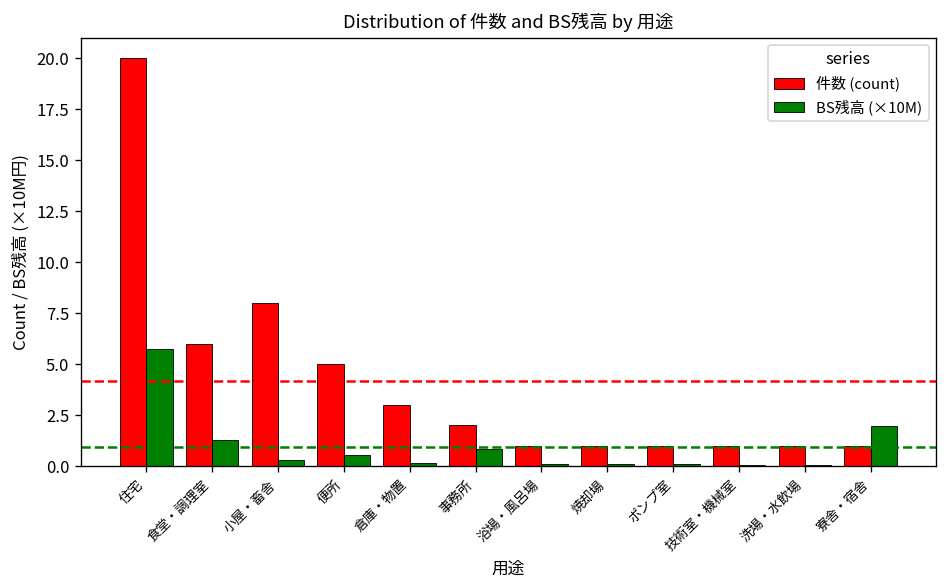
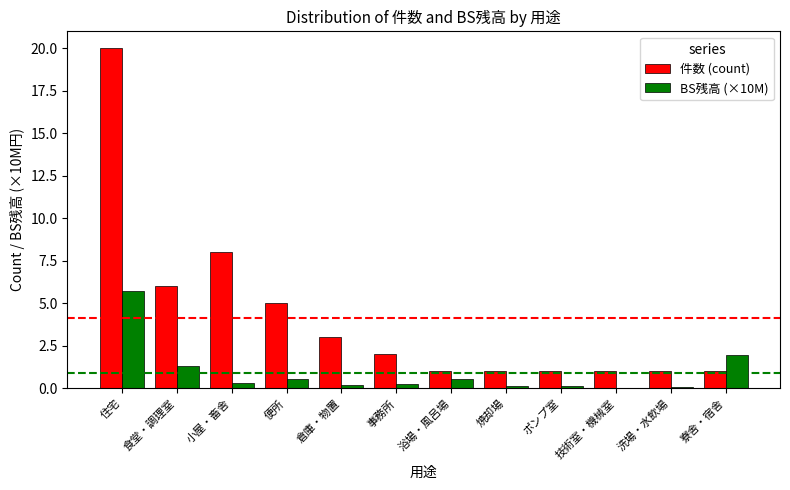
  {
    "件数 (count)": {
      "住宅": 20.0,
      "食堂・調理室": 6.0,
      "小屋・畜舎": 8.0,
      "便所": 5.0,
      "倉庫・物置": 3.0,
      "事務所": 2.0,
      "浴場・風呂場": 1.0,
      "焼却場": 1.0,
      "ポンプ室": 1.0,
      "技術室・機械室": 1.0,
      "洗場・水飲場": 1.0,
      "寮舎・宿舎": 1.0
    },
    "BS残高 (×10M)": {
      "住宅": 5.7,
      "食堂・調理室": 1.3,
      "小屋・畜舎": 0.3,
      "便所": 0.6,
      "倉庫・物置": 0.2,
-     "事務所": 0.8,
-     "浴場・風呂場": 0.1,
+     "事務所": 0.3,
+     "浴場・風呂場": 0.6,
      "寮舎・宿舎": 2.0
    }
  }
